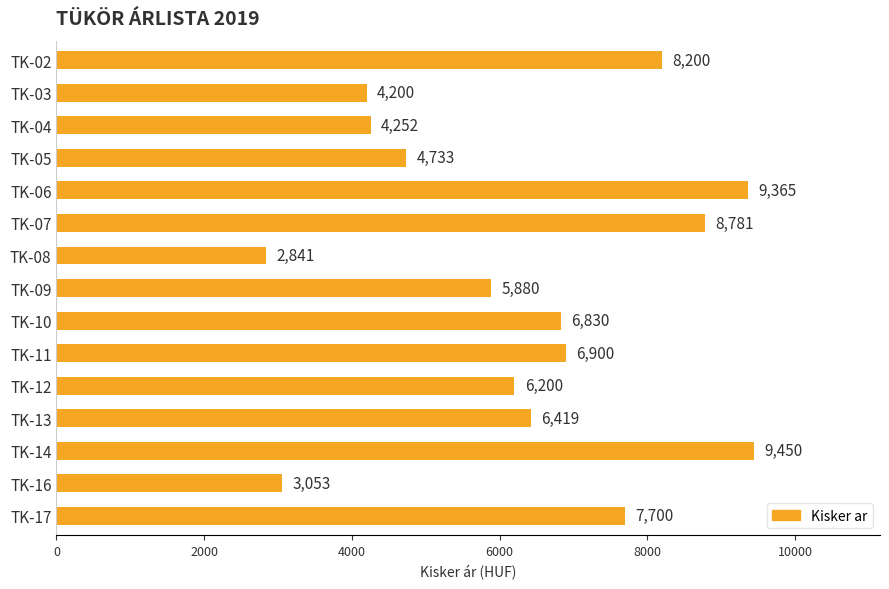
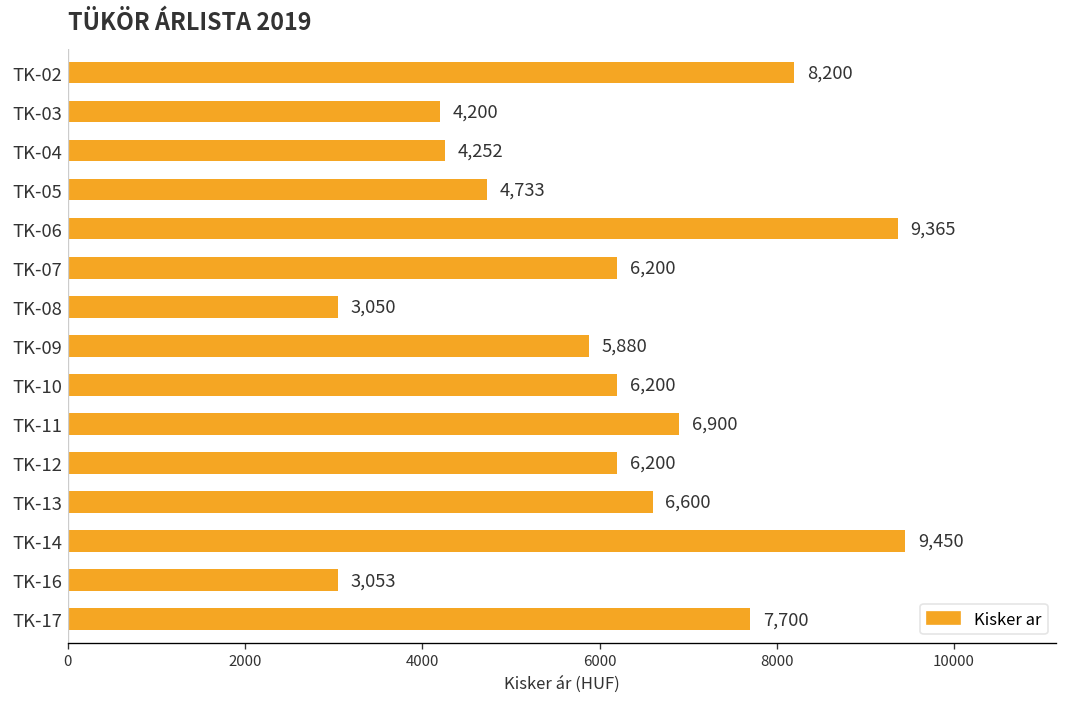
  {
    "TK-02": "8,200",
    "TK-03": "4,200",
    "TK-04": "4,252",
    "TK-05": "4,733",
    "TK-06": "9,365",
-   "TK-07": "8,781",
-   "TK-08": "2,841",
+   "TK-07": "6,200",
+   "TK-08": "3,050",
    "TK-09": "5,880",
-   "TK-10": "6,830",
+   "TK-10": "6,200",
    "TK-11": "6,900",
    "TK-12": "6,200",
-   "TK-13": "6,419",
+   "TK-13": "6,600",
    "TK-14": "9,450",
    "TK-16": "3,053",
    "TK-17": "7,700"
  }
